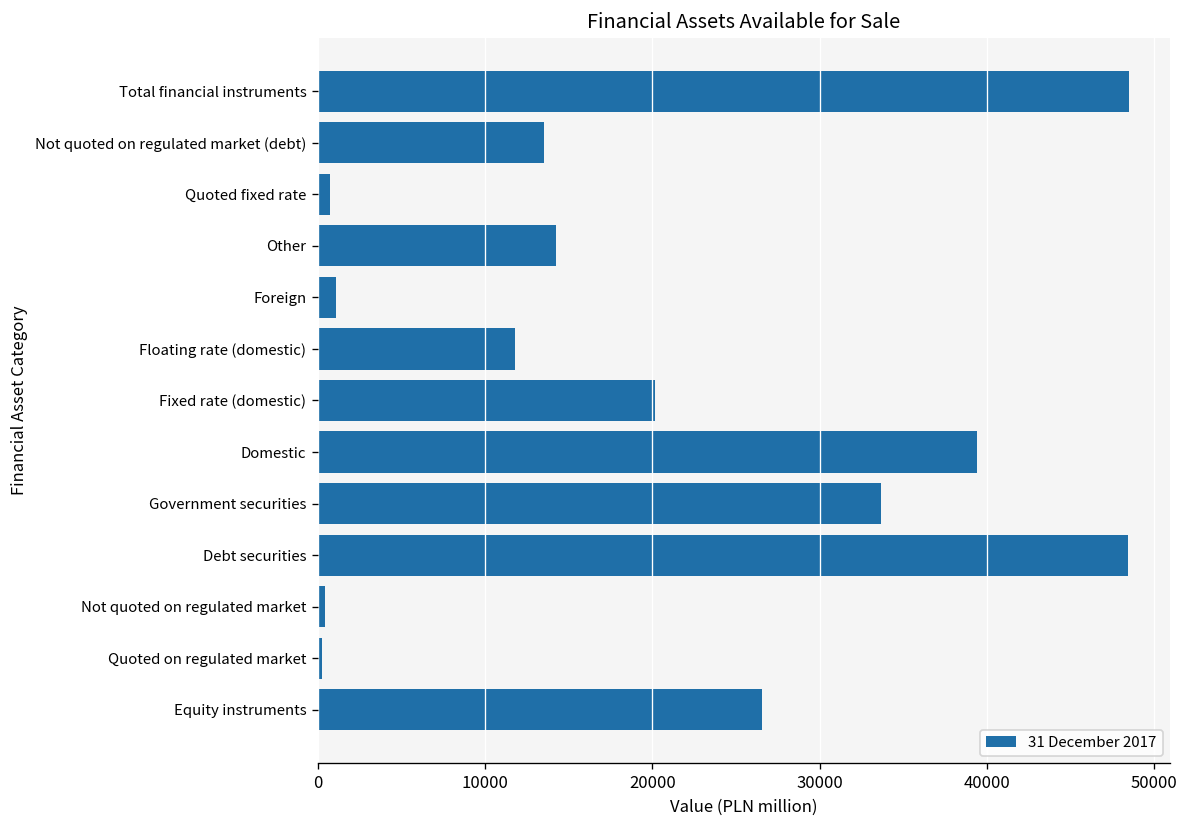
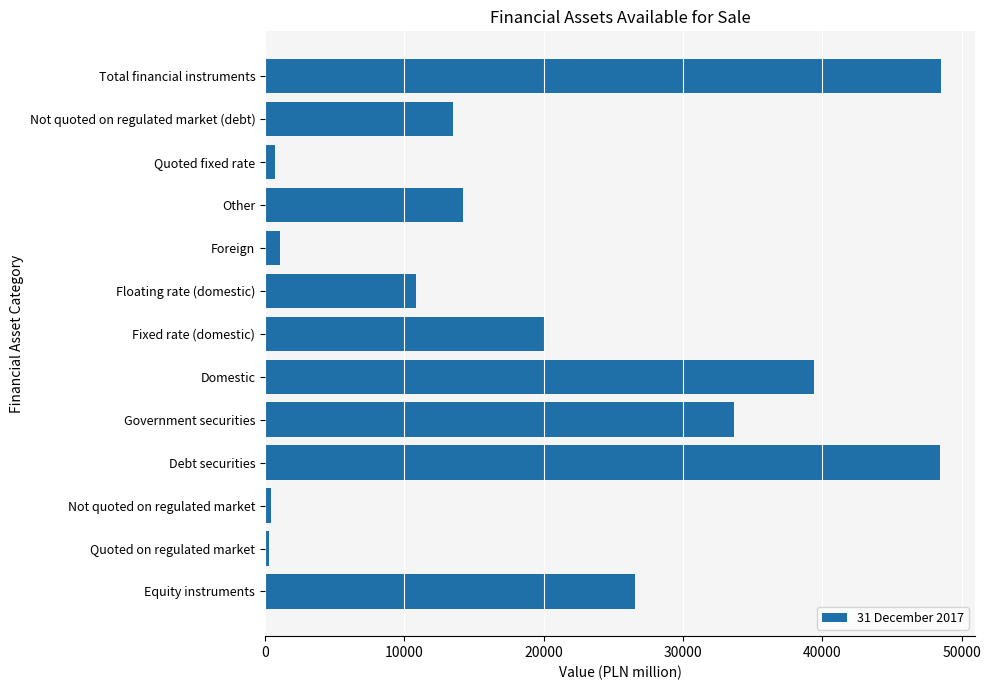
  {
    "Total financial instruments": 48500,
    "Not quoted on regulated market (debt)": 13500,
    "Quoted fixed rate": 700,
    "Other": 14200,
    "Foreign": 1100,
-   "Floating rate (domestic)": 11800,
+   "Floating rate (domestic)": 10900,
    "Fixed rate (domestic)": 20100,
    "Domestic": 39400,
    "Government securities": 33600,
    "Debt securities": 48400,
    "Not quoted on regulated market": 400,
    "Quoted on regulated market": 300,
    "Equity instruments": 26600
  }
